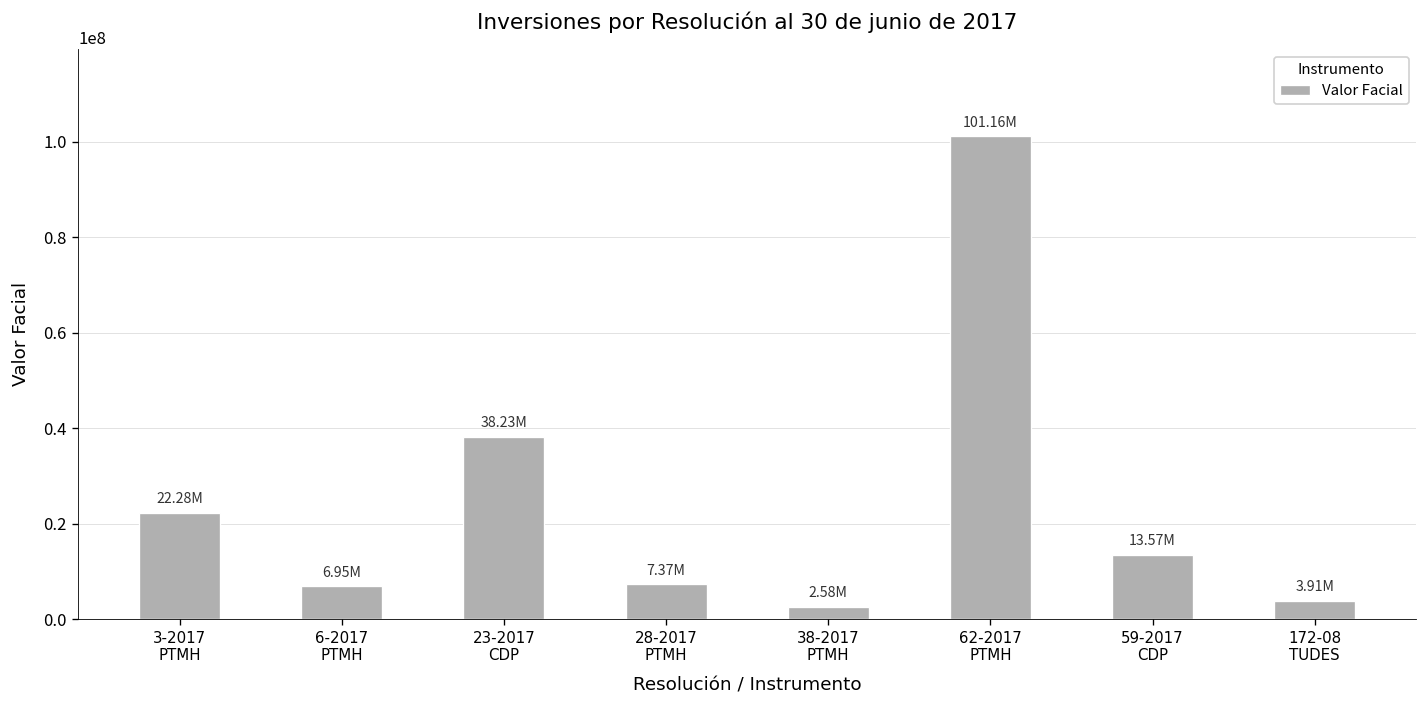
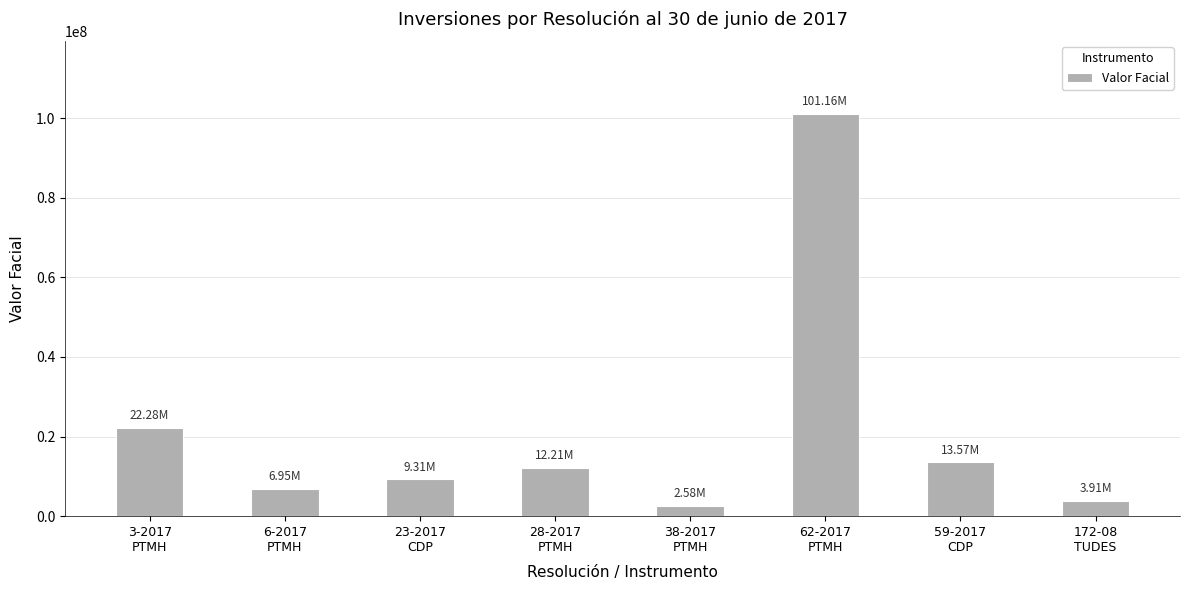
  {
    "3-2017 PTMH": "22.28M",
    "6-2017 PTMH": "6.95M",
-   "23-2017 CDP": "38.23M",
-   "28-2017 PTMH": "7.37M",
+   "23-2017 CDP": "9.31M",
+   "28-2017 PTMH": "12.21M",
    "38-2017 PTMH": "2.58M",
    "62-2017 PTMH": "101.16M",
    "59-2017 CDP": "13.57M",
    "172-08 TUDES": "3.91M"
  }
